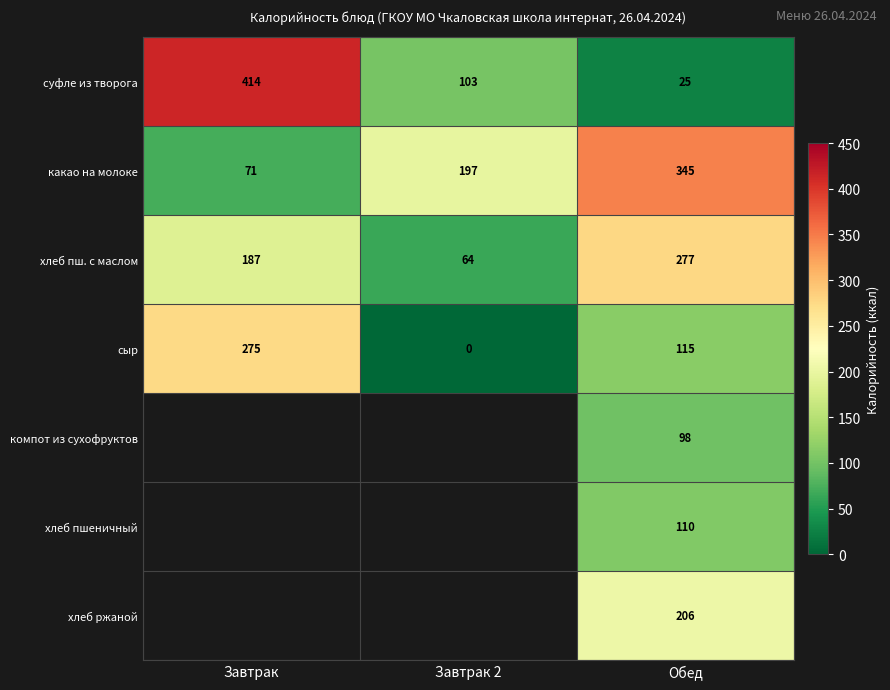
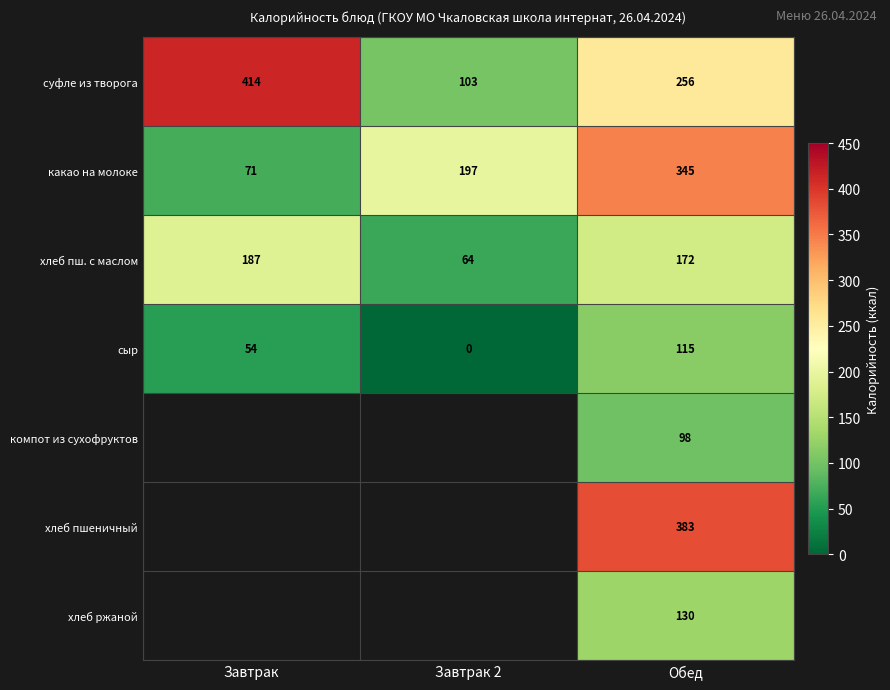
  {
    "суфле из творога": {
      "Завтрак": 414,
      "Завтрак 2": 103,
-     "Обед": 25
+     "Обед": 256
    },
    "какао на молоке": {
      "Завтрак": 71,
      "Завтрак 2": 197,
      "Обед": 345
    },
    "хлеб пш. с маслом": {
      "Завтрак": 187,
      "Завтрак 2": 64,
-     "Обед": 277
+     "Обед": 172
    },
    "сыр": {
-     "Завтрак": 275,
+     "Завтрак": 54,
      "Завтрак 2": 0,
      "Обед": 115
    },
    "компот из сухофруктов": {
      "Обед": 98
    },
    "хлеб пшеничный": {
-     "Обед": 110
+     "Обед": 383
    },
    "хлеб ржаной": {
-     "Обед": 206
+     "Обед": 130
    }
  }
